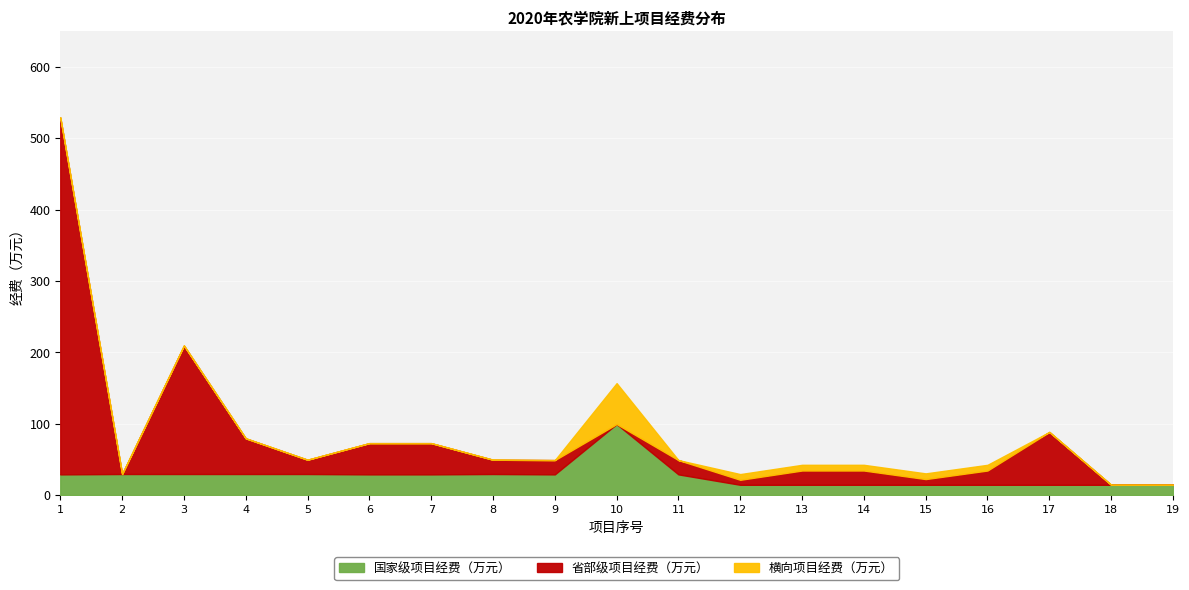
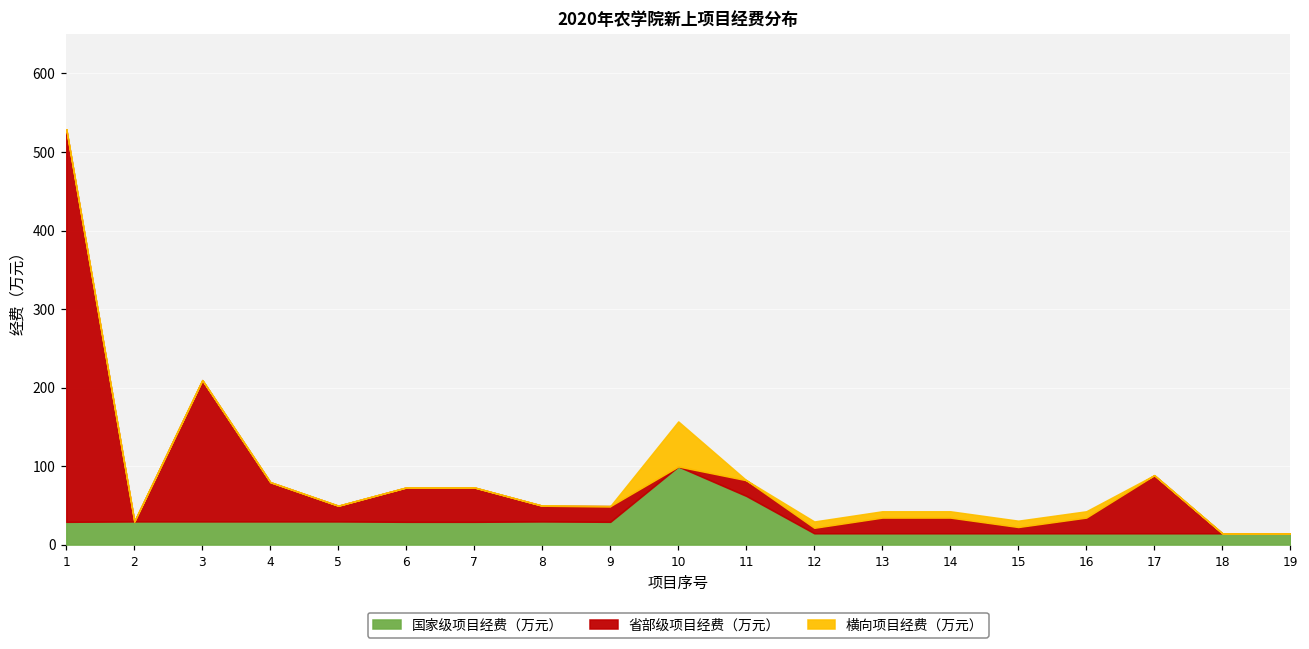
  {
    "国家级项目经费（万元）": {
      "1": 30,
      "3": 30,
      "4": 30,
      "5": 30,
      "6": 30,
      "7": 30,
      "8": 30,
      "9": 30,
-     "11": 30,
+     "11": 60,
      "12": 10,
      "13": 10,
      "14": 10,
      "15": 10,
      "16": 10,
      "17": 10
    },
    "省部级项目经费（万元）": {
      "12": 10,
      "13": 20,
      "14": 20,
      "15": 10,
      "16": 20
    },
    "横向项目经费（万元）": {
      "10": 60,
      "12": 10,
      "13": 10,
      "14": 10,
      "15": 10,
      "16": 10
    }
  }
